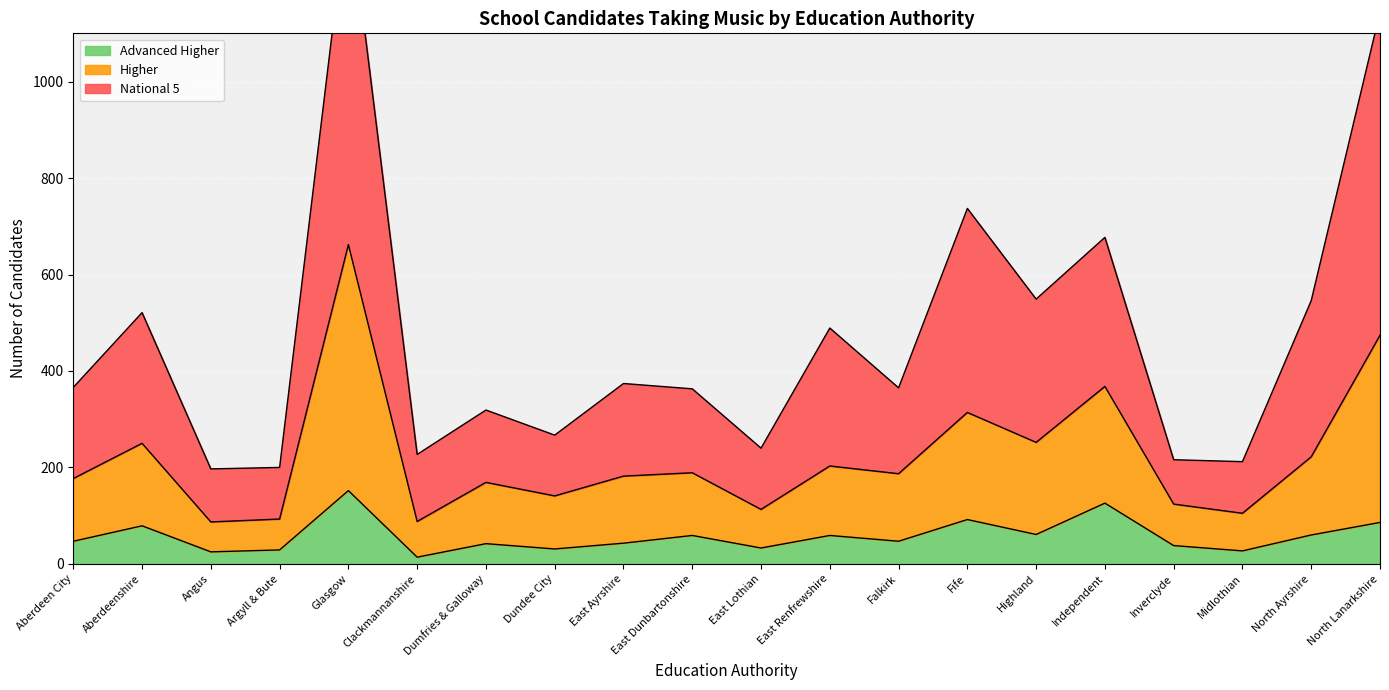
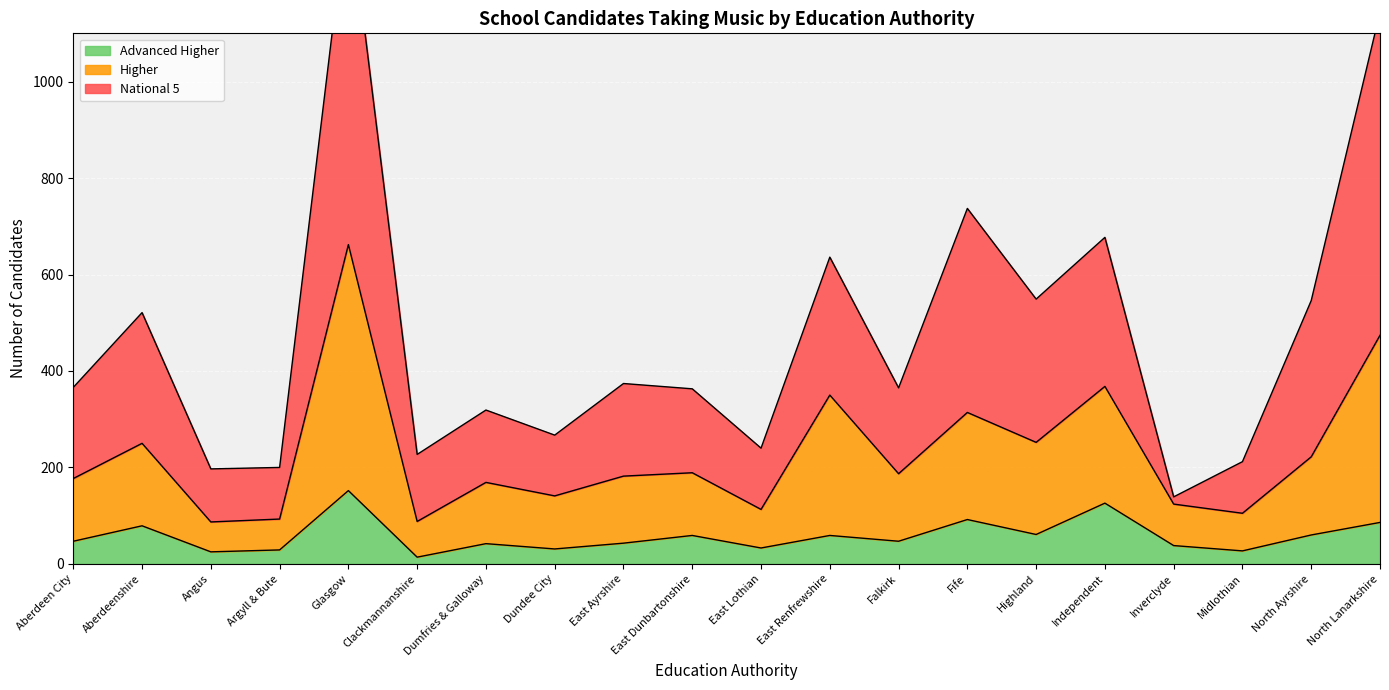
  {
    "Advanced Higher": {
      "Aberdeen City": 50,
      "Aberdeenshire": 80,
      "Angus": 30,
      "Argyll & Bute": 30,
      "Glasgow": 150,
      "Clackmannanshire": 10,
      "Dumfries & Galloway": 40,
      "Dundee City": 30,
      "East Ayrshire": 40,
      "East Dunbartonshire": 60,
      "East Lothian": 30,
      "East Renfrewshire": 60,
      "Falkirk": 50,
      "Fife": 90,
      "Highland": 60,
      "Independent": 130,
      "Inverclyde": 40,
      "Midlothian": 30,
      "North Ayrshire": 60,
      "North Lanarkshire": 90
    },
    "Higher": {
      "Aberdeen City": 130,
      "Aberdeenshire": 170,
      "Angus": 60,
      "Argyll & Bute": 60,
      "Glasgow": 510,
      "Clackmannanshire": 70,
      "Dumfries & Galloway": 130,
      "Dundee City": 110,
      "East Ayrshire": 140,
      "East Dunbartonshire": 130,
      "East Lothian": 80,
-     "East Renfrewshire": 140,
+     "East Renfrewshire": 290,
      "Falkirk": 140,
      "Fife": 220,
      "Highland": 190,
      "Independent": 240,
      "Inverclyde": 90,
      "Midlothian": 80,
      "North Ayrshire": 160,
      "North Lanarkshire": 390
    },
    "National 5": {
      "Aberdeen City": 190,
      "Aberdeenshire": 270,
      "Angus": 110,
      "Argyll & Bute": 110,
      "Clackmannanshire": 140,
      "Dumfries & Galloway": 150,
      "Dundee City": 130,
      "East Ayrshire": 190,
      "East Dunbartonshire": 170,
      "East Lothian": 130,
      "East Renfrewshire": 290,
      "Falkirk": 180,
      "Fife": 420,
      "Highland": 300,
      "Independent": 310,
-     "Inverclyde": 90,
+     "Inverclyde": 20,
      "Midlothian": 110,
      "North Ayrshire": 320
    }
  }
